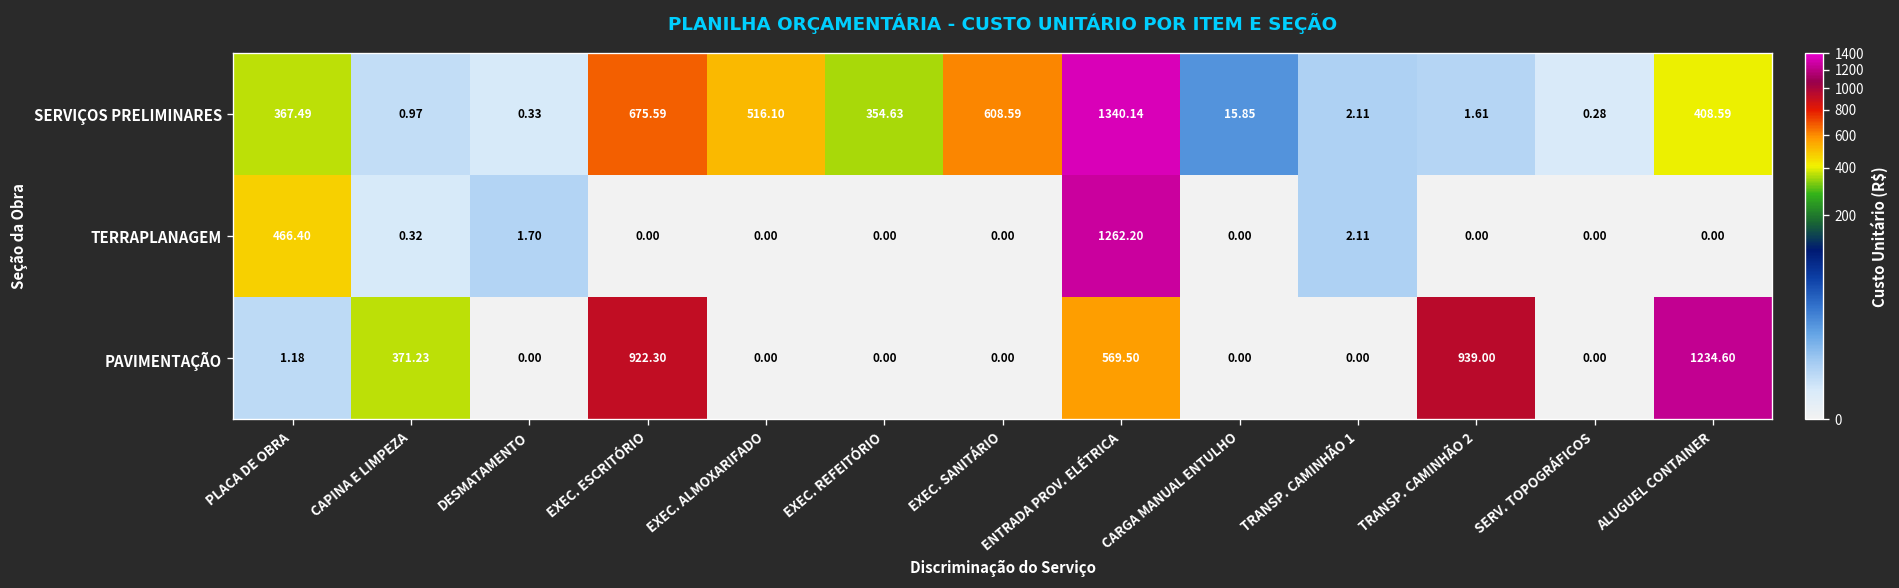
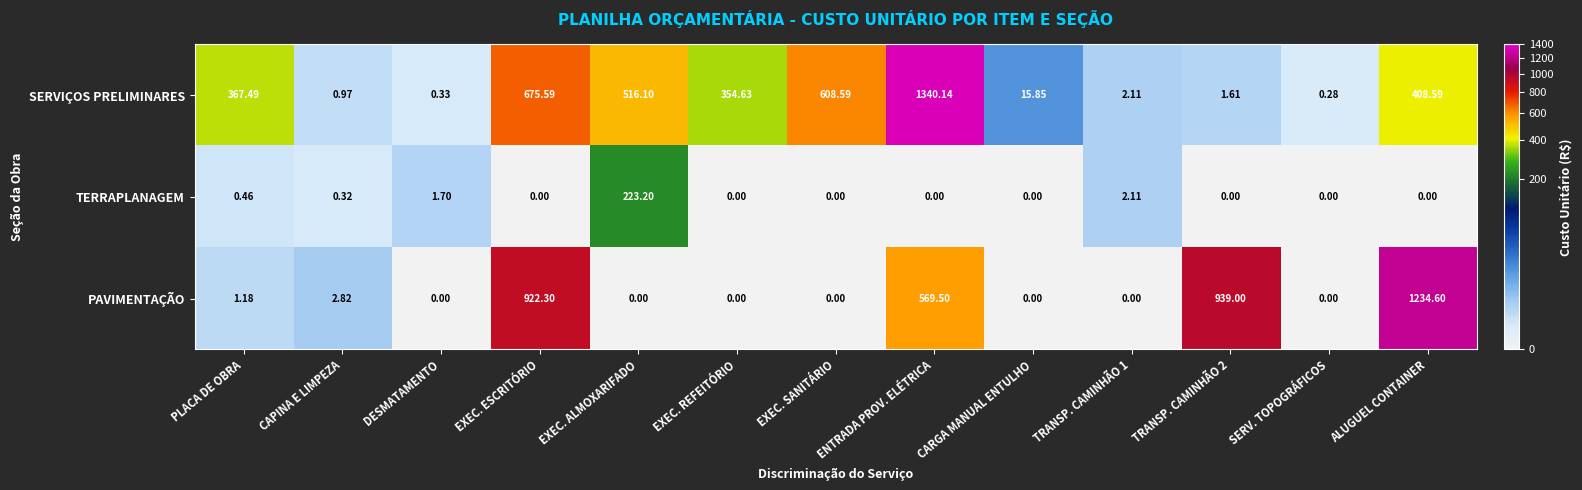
  {
    "SERVIÇOS PRELIMINARES": {
      "PLACA DE OBRA": 367.49,
      "CAPINA E LIMPEZA": 0.97,
      "DESMATAMENTO": 0.33,
      "EXEC. ESCRITÓRIO": 675.59,
      "EXEC. ALMOXARIFADO": 516.10,
      "EXEC. REFEITÓRIO": 354.63,
      "EXEC. SANITÁRIO": 608.59,
      "ENTRADA PROV. ELÉTRICA": 1340.14,
      "CARGA MANUAL ENTULHO": 15.85,
      "TRANSP. CAMINHÃO 1": 2.11,
      "TRANSP. CAMINHÃO 2": 1.61,
      "SERV. TOPOGRÁFICOS": 0.28,
      "ALUGUEL CONTAINER": 408.59
    },
    "TERRAPLANAGEM": {
-     "PLACA DE OBRA": 466.40,
+     "PLACA DE OBRA": 0.46,
      "CAPINA E LIMPEZA": 0.32,
      "DESMATAMENTO": 1.70,
      "EXEC. ESCRITÓRIO": 0.00,
-     "EXEC. ALMOXARIFADO": 0.00,
+     "EXEC. ALMOXARIFADO": 223.20,
      "EXEC. REFEITÓRIO": 0.00,
      "EXEC. SANITÁRIO": 0.00,
-     "ENTRADA PROV. ELÉTRICA": 1262.20,
+     "ENTRADA PROV. ELÉTRICA": 0.00,
      "CARGA MANUAL ENTULHO": 0.00,
      "TRANSP. CAMINHÃO 1": 2.11,
      "TRANSP. CAMINHÃO 2": 0.00,
      "SERV. TOPOGRÁFICOS": 0.00,
      "ALUGUEL CONTAINER": 0.00
    },
    "PAVIMENTAÇÃO": {
      "PLACA DE OBRA": 1.18,
-     "CAPINA E LIMPEZA": 371.23,
+     "CAPINA E LIMPEZA": 2.82,
      "DESMATAMENTO": 0.00,
      "EXEC. ESCRITÓRIO": 922.30,
      "EXEC. ALMOXARIFADO": 0.00,
      "EXEC. REFEITÓRIO": 0.00,
      "EXEC. SANITÁRIO": 0.00,
      "ENTRADA PROV. ELÉTRICA": 569.50,
      "CARGA MANUAL ENTULHO": 0.00,
      "TRANSP. CAMINHÃO 1": 0.00,
      "TRANSP. CAMINHÃO 2": 939.00,
      "SERV. TOPOGRÁFICOS": 0.00,
      "ALUGUEL CONTAINER": 1234.60
    }
  }
